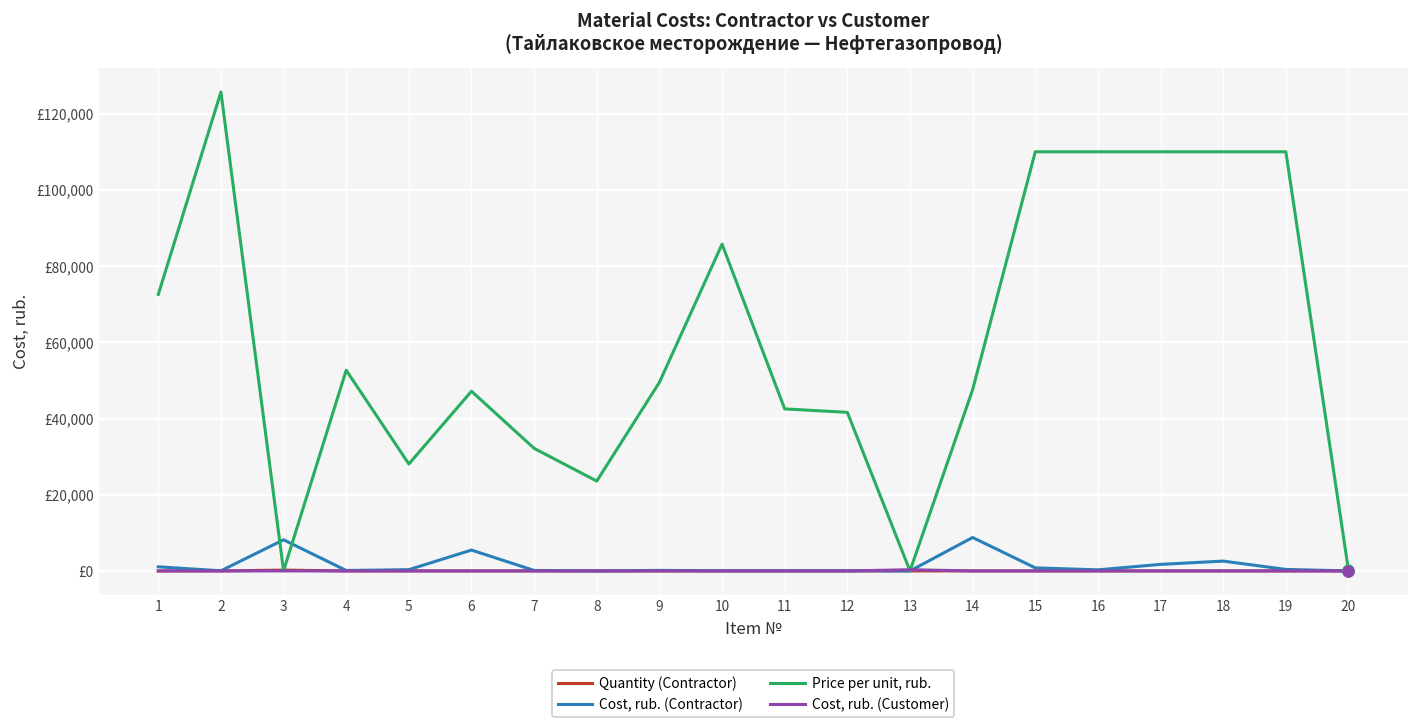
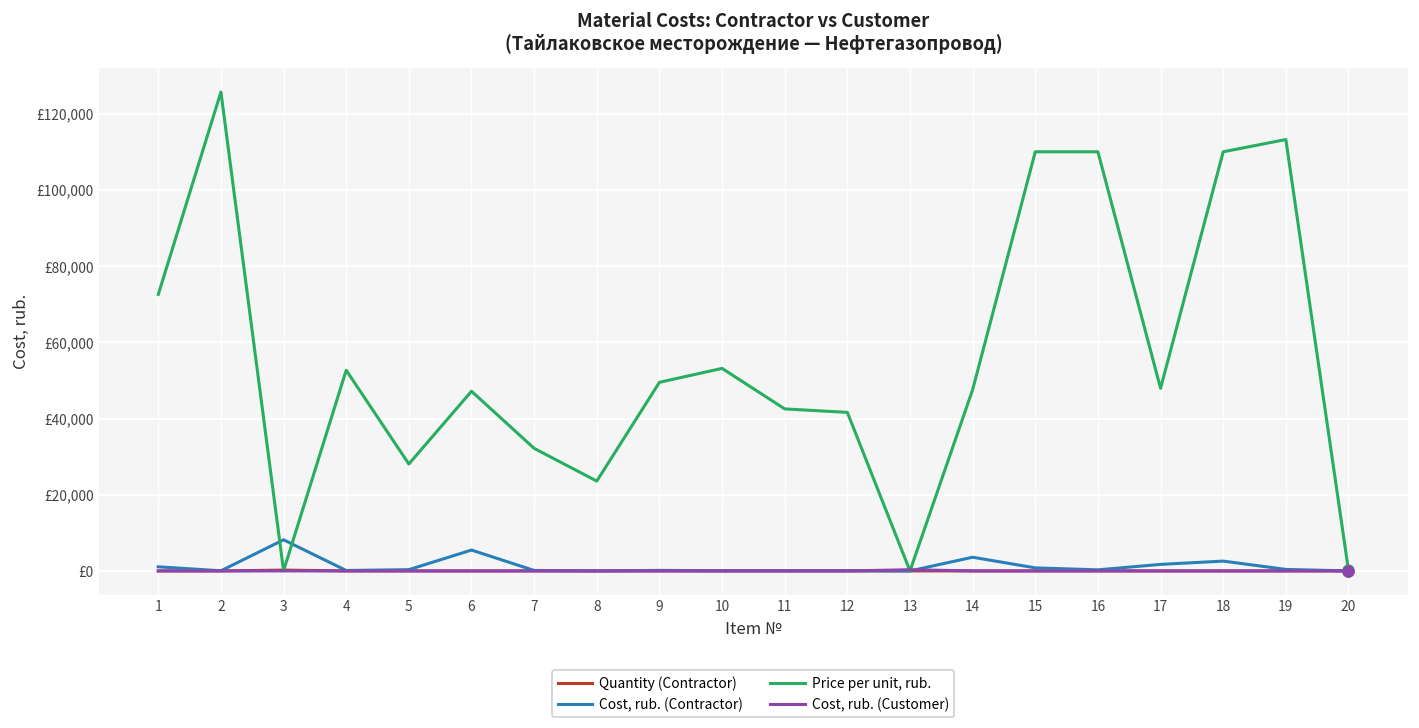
  {
    "Cost, rub. (Contractor)": {
      "1": "£1,000",
      "3": "£8,000",
      "6": "£5,000",
-     "14": "£9,000",
+     "14": "£4,000",
      "15": "£1,000",
      "17": "£2,000",
      "18": "£3,000"
    },
    "Price per unit, rub.": {
      "1": "£73,000",
      "2": "£126,000",
      "4": "£53,000",
      "5": "£28,000",
      "6": "£47,000",
      "7": "£32,000",
      "8": "£24,000",
      "9": "£49,000",
-     "10": "£86,000",
+     "10": "£53,000",
      "11": "£43,000",
      "12": "£42,000",
      "14": "£48,000",
      "15": "£110,000",
      "16": "£110,000",
-     "17": "£110,000",
+     "17": "£48,000",
      "18": "£110,000",
-     "19": "£110,000"
+     "19": "£113,000"
    }
  }
